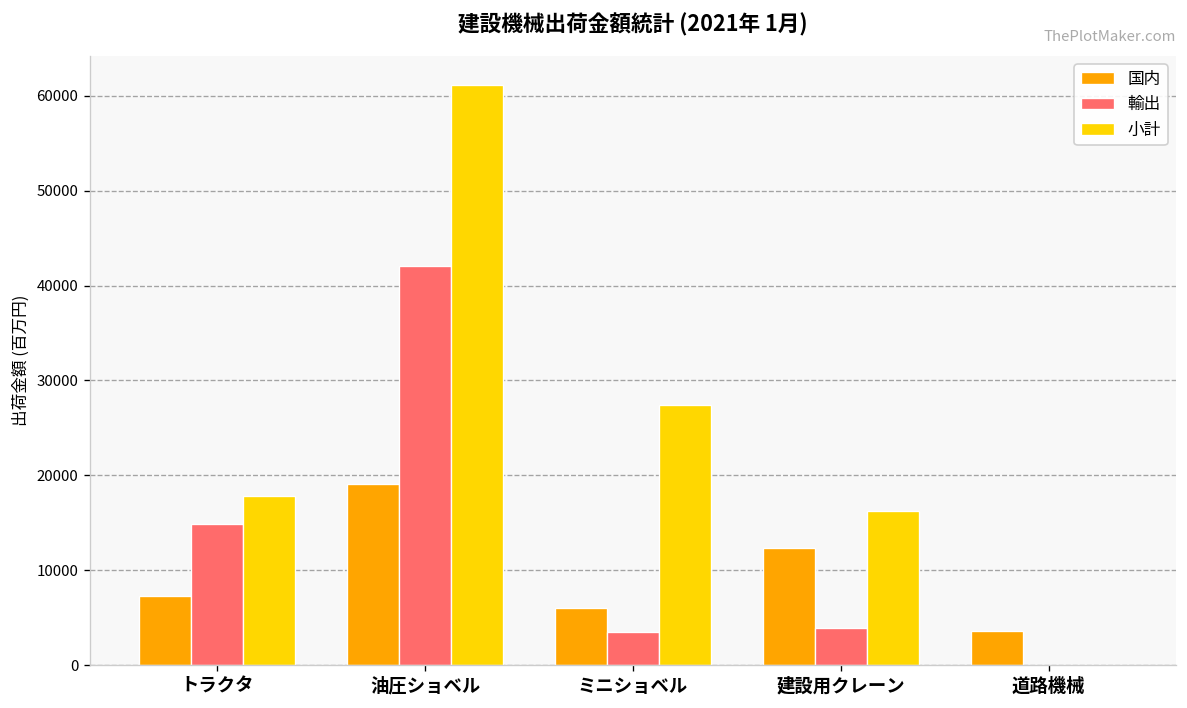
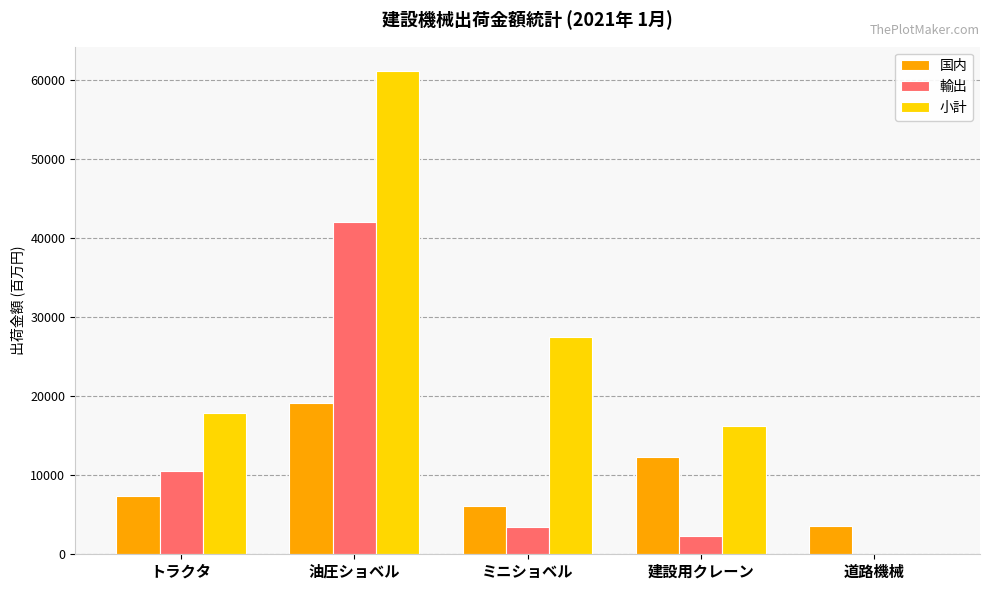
  {
    "輸出": {
-     "トラクタ": 15000,
+     "トラクタ": 10000,
      "油圧ショベル": 42000,
      "ミニショベル": 3000,
-     "建設用クレーン": 4000,
+     "建設用クレーン": 2000,
      "道路機械": 0
    }
  }
